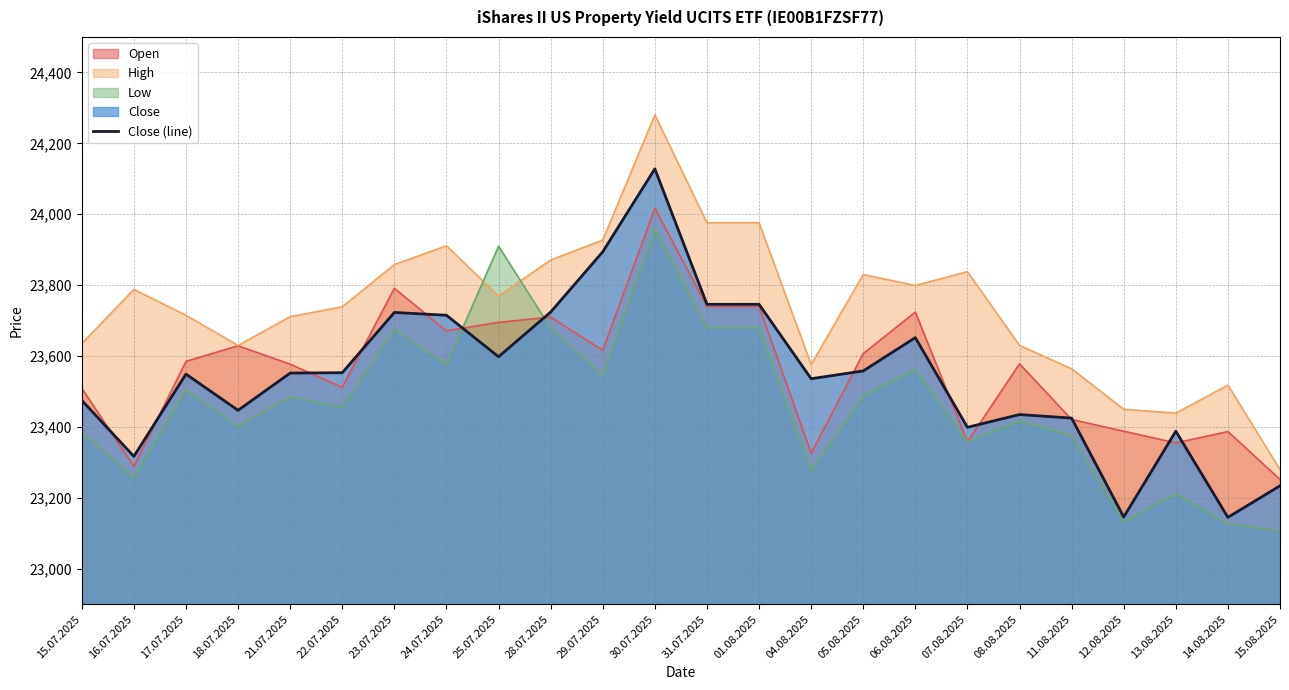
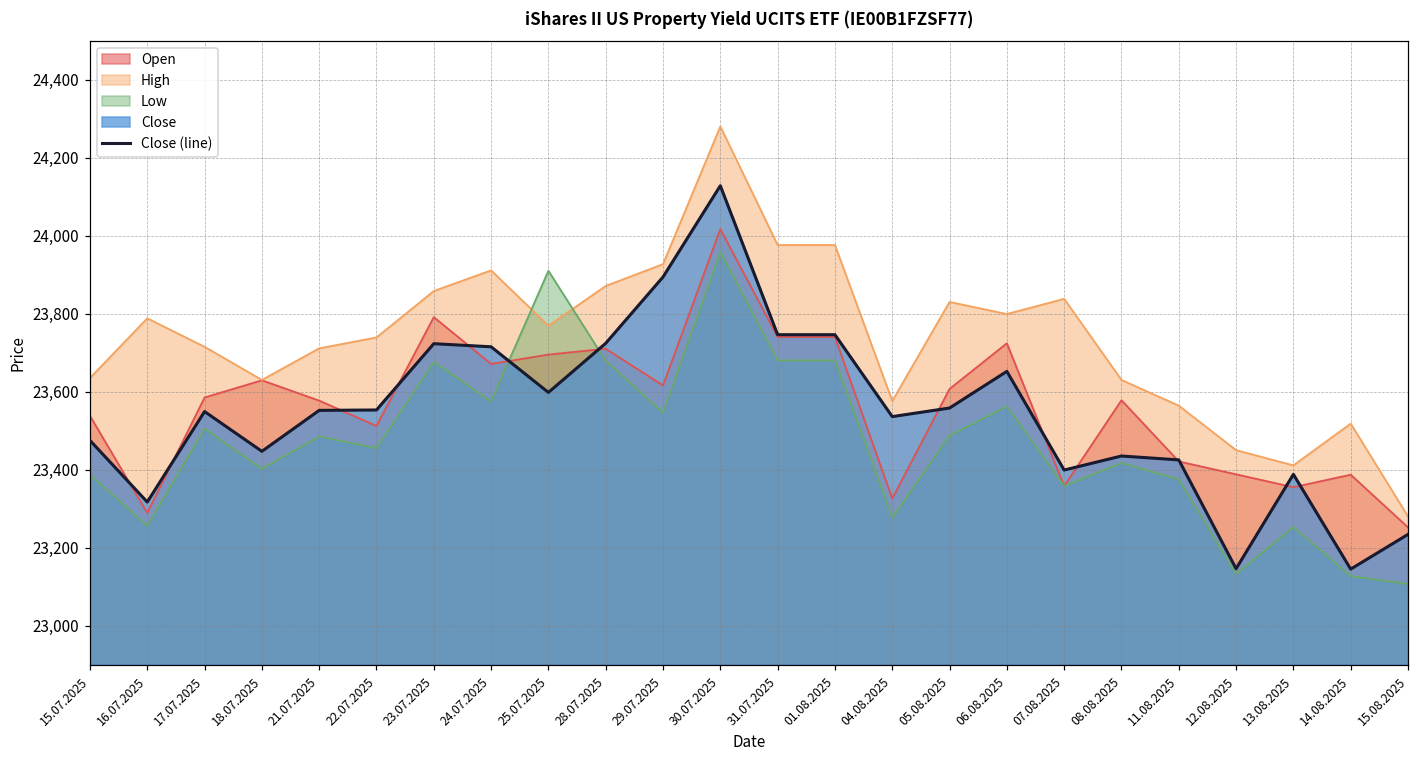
  {
    "Open": {
-     "15.07.2025": "23,510",
+     "15.07.2025": "23,540",
      "16.07.2025": "23,290",
      "17.07.2025": "23,590",
      "21.07.2025": "23,580",
      "22.07.2025": "23,510",
      "23.07.2025": "23,790",
      "24.07.2025": "23,670",
      "25.07.2025": "23,700",
      "28.07.2025": "23,710",
      "29.07.2025": "23,620",
      "30.07.2025": "24,020",
      "04.08.2025": "23,330",
      "05.08.2025": "23,610",
      "06.08.2025": "23,720",
      "08.08.2025": "23,580",
      "12.08.2025": "23,390",
      "13.08.2025": "23,360",
      "14.08.2025": "23,390",
      "15.08.2025": "23,250"
    },
    "High": {
      "15.07.2025": "23,640",
      "16.07.2025": "23,790",
      "17.07.2025": "23,720",
      "21.07.2025": "23,710",
      "22.07.2025": "23,740",
      "23.07.2025": "23,860",
      "24.07.2025": "23,910",
      "25.07.2025": "23,770",
      "28.07.2025": "23,870",
      "29.07.2025": "23,930",
      "30.07.2025": "24,280",
      "31.07.2025": "23,980",
      "01.08.2025": "23,980",
      "04.08.2025": "23,580",
      "05.08.2025": "23,830",
      "06.08.2025": "23,800",
      "07.08.2025": "23,840",
      "08.08.2025": "23,630",
      "11.08.2025": "23,560",
      "12.08.2025": "23,450",
-     "13.08.2025": "23,440",
+     "13.08.2025": "23,410",
      "14.08.2025": "23,520",
      "15.08.2025": "23,280"
    },
    "Low": {
      "15.07.2025": "23,390",
      "16.07.2025": "23,260",
      "17.07.2025": "23,510",
      "18.07.2025": "23,400",
      "21.07.2025": "23,490",
      "22.07.2025": "23,460",
      "23.07.2025": "23,680",
      "24.07.2025": "23,580",
      "25.07.2025": "23,910",
      "28.07.2025": "23,680",
      "29.07.2025": "23,550",
      "30.07.2025": "23,960",
      "31.07.2025": "23,680",
      "01.08.2025": "23,680",
      "04.08.2025": "23,280",
      "05.08.2025": "23,490",
      "06.08.2025": "23,560",
      "08.08.2025": "23,420",
      "11.08.2025": "23,380",
      "12.08.2025": "23,130",
-     "13.08.2025": "23,210",
+     "13.08.2025": "23,250",
      "14.08.2025": "23,130",
      "15.08.2025": "23,110"
    },
    "Close": {
      "15.07.2025": "23,480",
      "16.07.2025": "23,320",
      "17.07.2025": "23,550",
      "18.07.2025": "23,450",
      "21.07.2025": "23,550",
      "22.07.2025": "23,550",
      "23.07.2025": "23,720",
      "24.07.2025": "23,720",
      "25.07.2025": "23,600",
      "28.07.2025": "23,720",
      "29.07.2025": "23,890",
      "30.07.2025": "24,130",
      "04.08.2025": "23,540",
      "05.08.2025": "23,560",
      "06.08.2025": "23,650",
      "07.08.2025": "23,400",
      "08.08.2025": "23,440",
      "12.08.2025": "23,150",
      "13.08.2025": "23,390",
      "14.08.2025": "23,150",
      "15.08.2025": "23,230"
    }
  }
